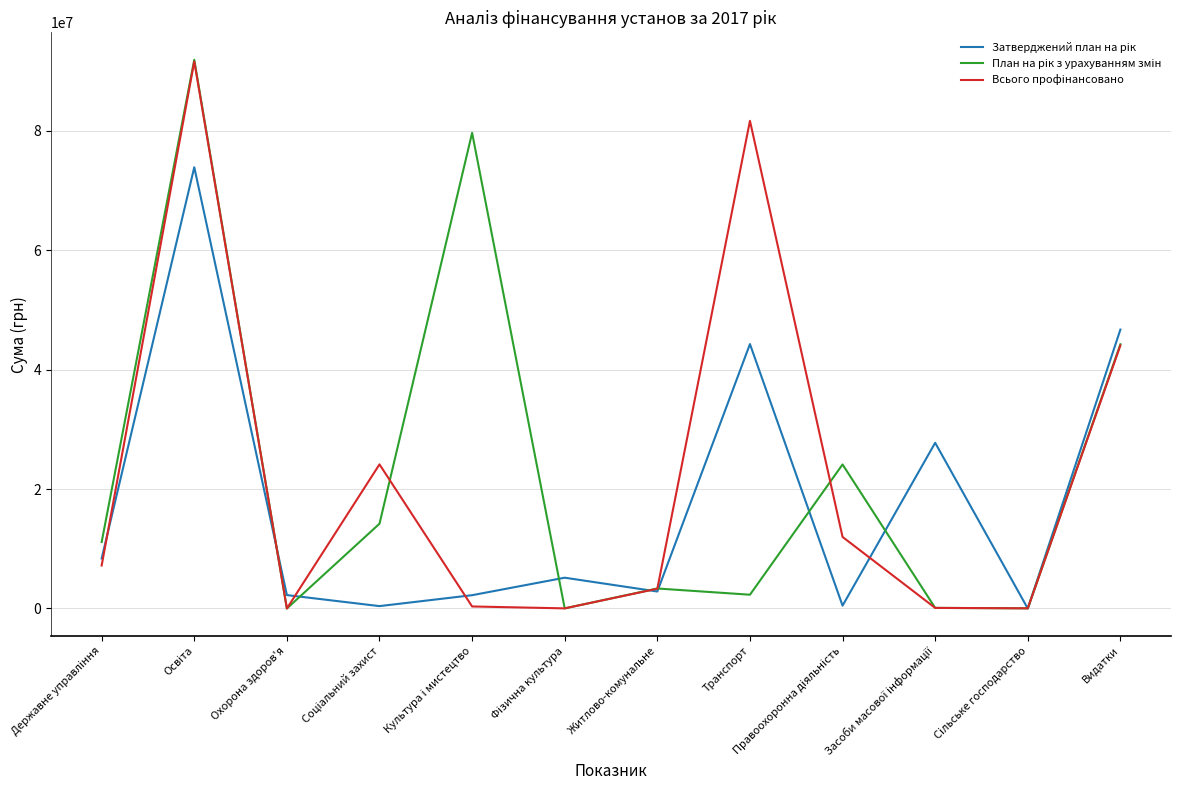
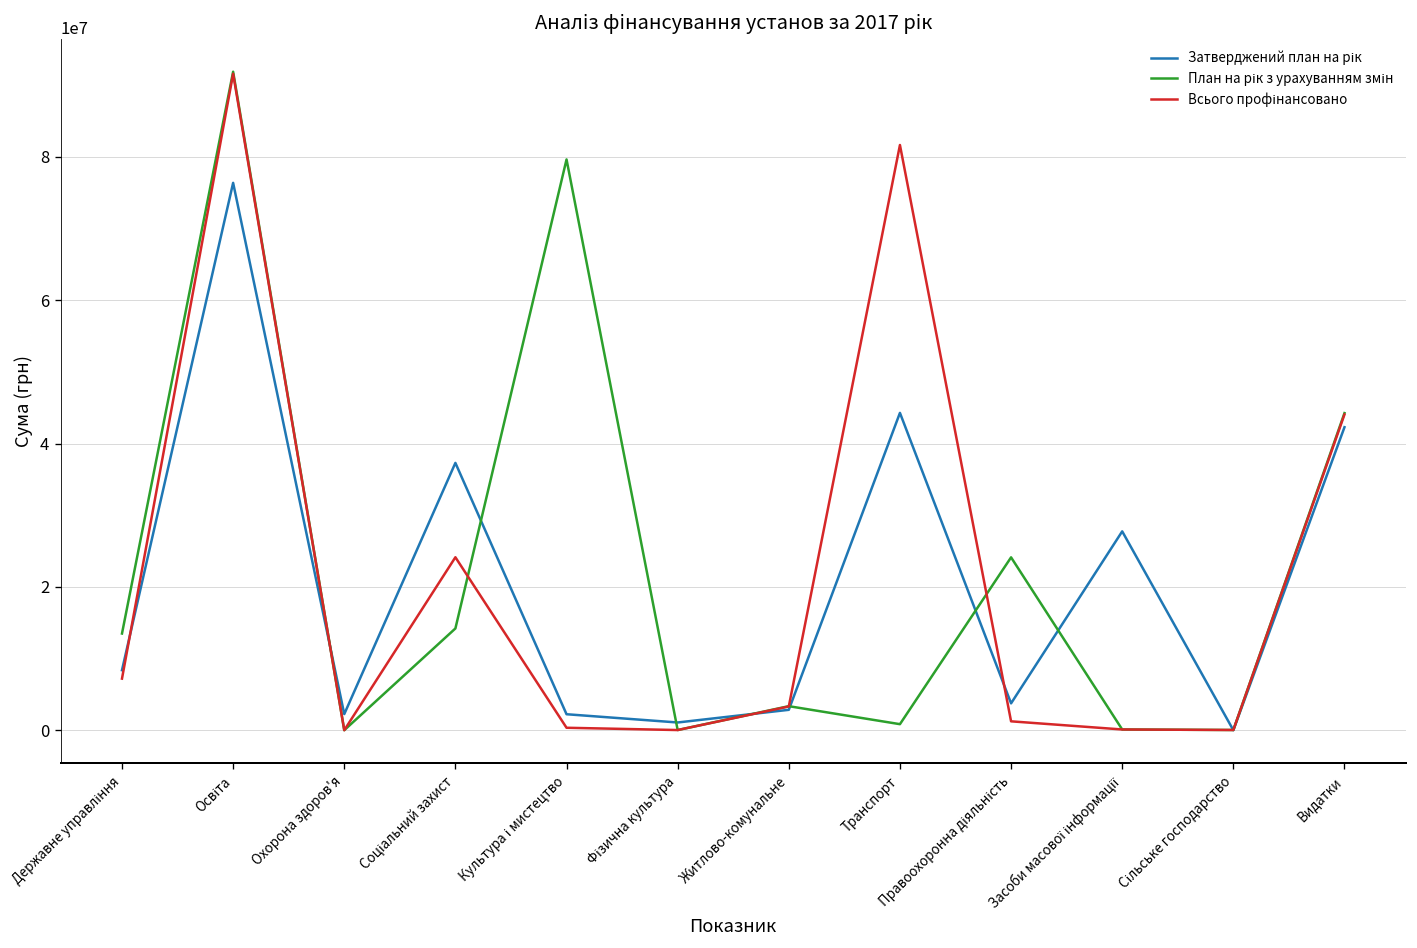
  {
    "Затверджений план на рік": {
      "Державне управління": 8000000,
-     "Освіта": 74000000,
+     "Освіта": 76000000,
      "Охорона здоров'я": 2000000,
-     "Соціальний захист": 0,
+     "Соціальний захист": 37000000,
      "Культура і мистецтво": 2000000,
-     "Фізична культура": 5000000,
+     "Фізична культура": 1000000,
      "Житлово-комунальне": 3000000,
      "Транспорт": 44000000,
-     "Правоохоронна діяльність": 0,
+     "Правоохоронна діяльність": 4000000,
      "Засоби масової інформації": 28000000,
-     "Видатки": 47000000
+     "Видатки": 42000000
    },
    "План на рік з урахуванням змін": {
-     "Державне управління": 11000000,
+     "Державне управління": 13000000,
      "Соціальний захист": 14000000,
      "Культура і мистецтво": 80000000,
-     "Транспорт": 2000000,
+     "Транспорт": 1000000,
      "Правоохоронна діяльність": 24000000
    },
    "Всього профінансовано": {
      "Державне управління": 7000000,
      "Соціальний захист": 24000000,
      "Культура і мистецтво": 0,
      "Транспорт": 82000000,
-     "Правоохоронна діяльність": 12000000
+     "Правоохоронна діяльність": 1000000
    }
  }
